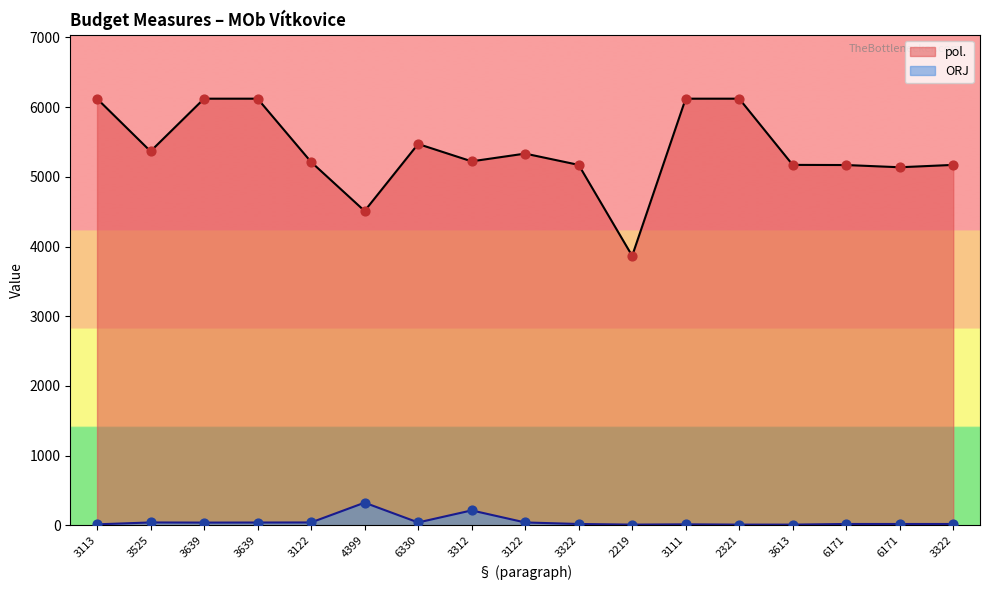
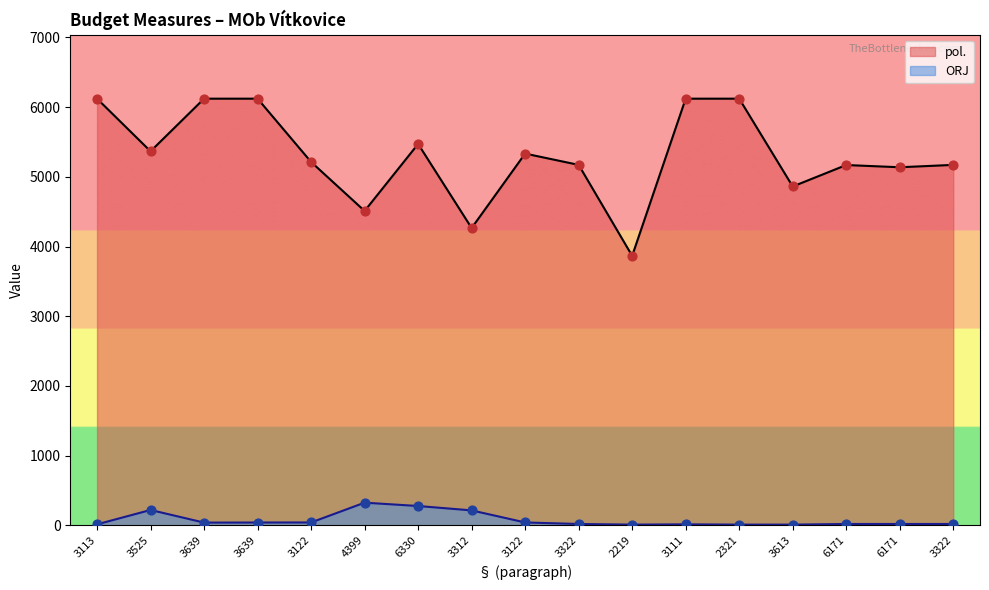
  {
    "pol.": {
      "3113": 6100,
      "3525": 5400,
      "4399": 4500,
      "6330": 5500,
-     "3312": 5200,
+     "3312": 4300,
      "2219": 3900,
      "3111": 6100,
      "2321": 6100,
-     "3613": 5200
+     "3613": 4900
    },
    "ORJ": {
      "3113": 0,
-     "3525": 0,
+     "3525": 200,
      "4399": 300,
-     "6330": 0,
+     "6330": 300,
      "3312": 200,
      "2219": 0,
      "3111": 0,
      "2321": 0,
      "3613": 0
    }
  }
